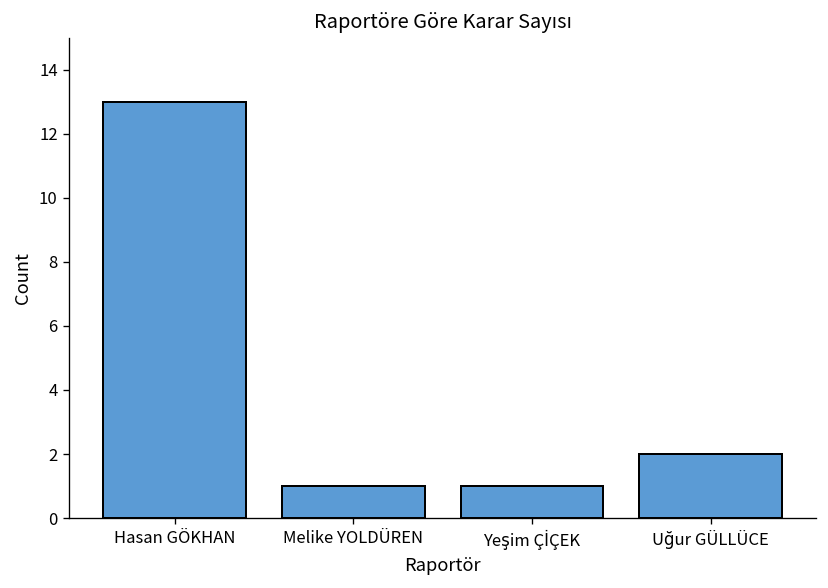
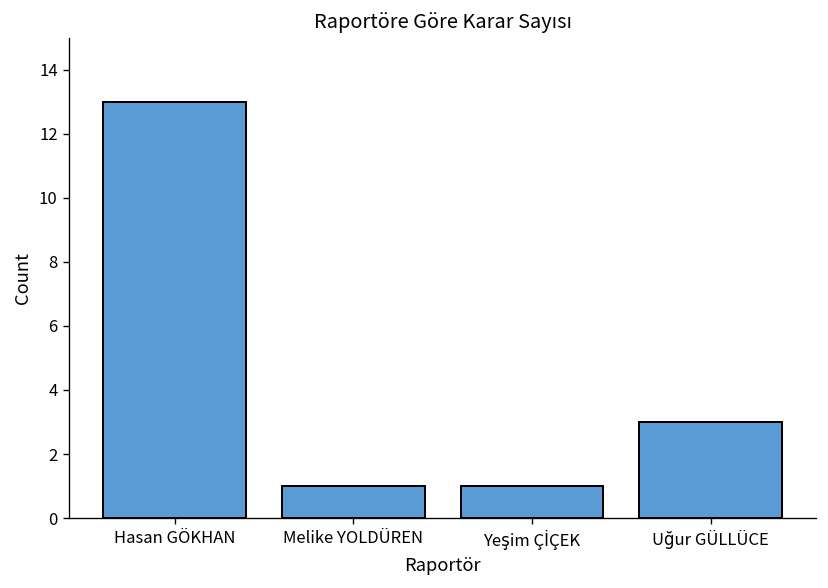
  {
    "Hasan GÖKHAN": 13,
    "Melike YOLDÜREN": 1,
    "Yeşim ÇİÇEK": 1,
-   "Uğur GÜLLÜCE": 2
+   "Uğur GÜLLÜCE": 3
  }
